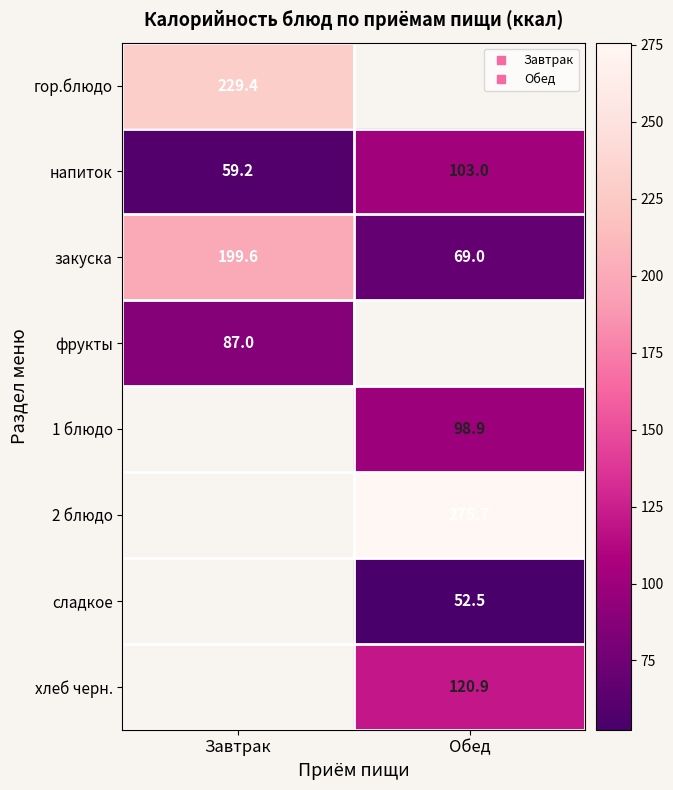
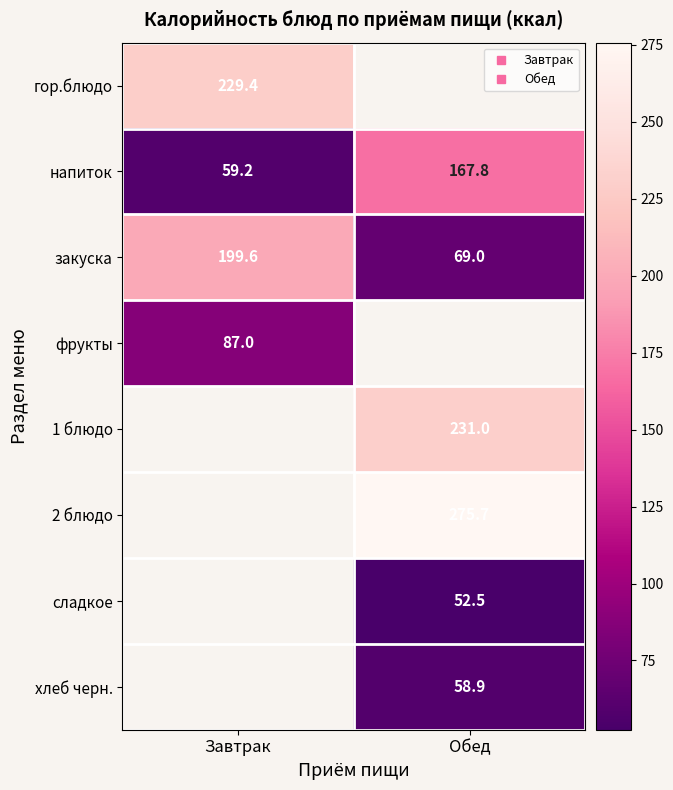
  {
    "гор.блюдо": {
      "Завтрак": 229.4
    },
    "напиток": {
      "Завтрак": 59.2,
-     "Обед": 103.0
+     "Обед": 167.8
    },
    "закуска": {
      "Завтрак": 199.6,
      "Обед": 69.0
    },
    "фрукты": {
      "Завтрак": 87.0
    },
    "1 блюдо": {
-     "Обед": 98.9
+     "Обед": 231.0
    },
    "сладкое": {
      "Обед": 52.5
    },
    "хлеб черн.": {
-     "Обед": 120.9
+     "Обед": 58.9
    }
  }
